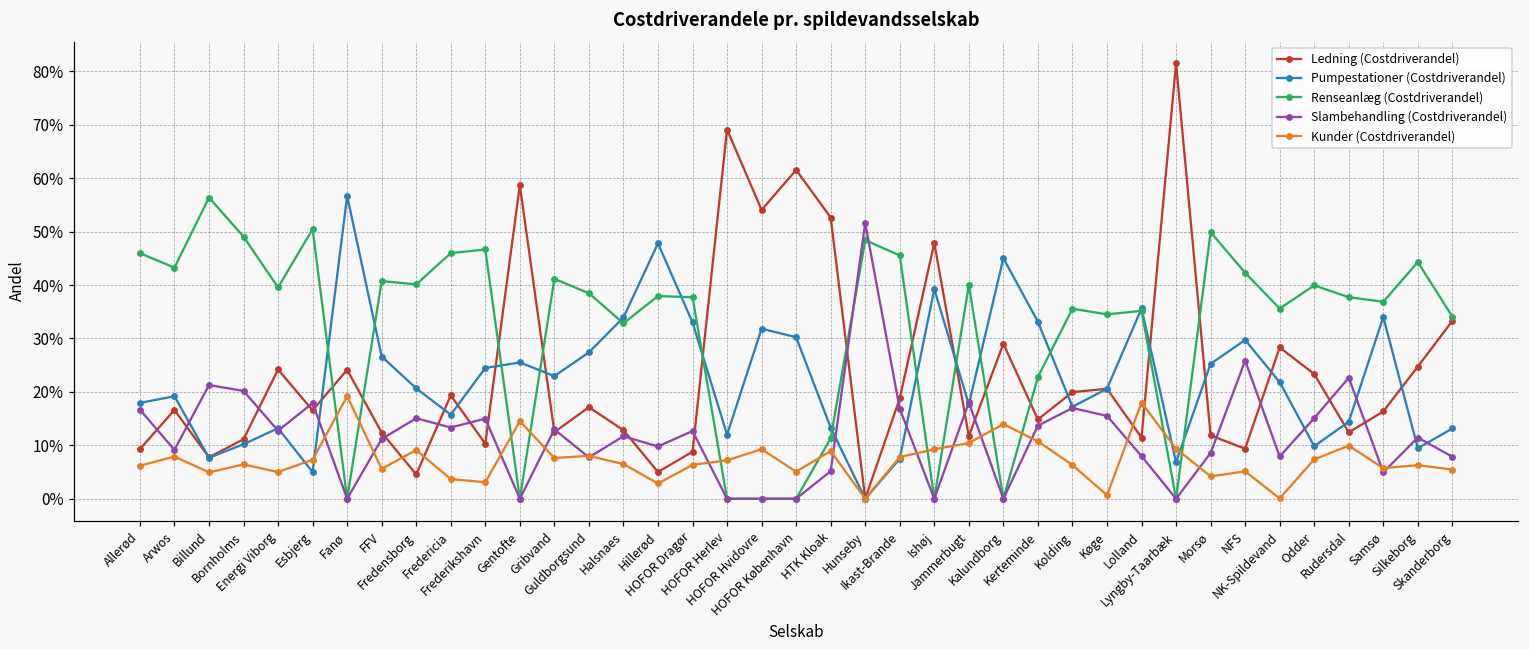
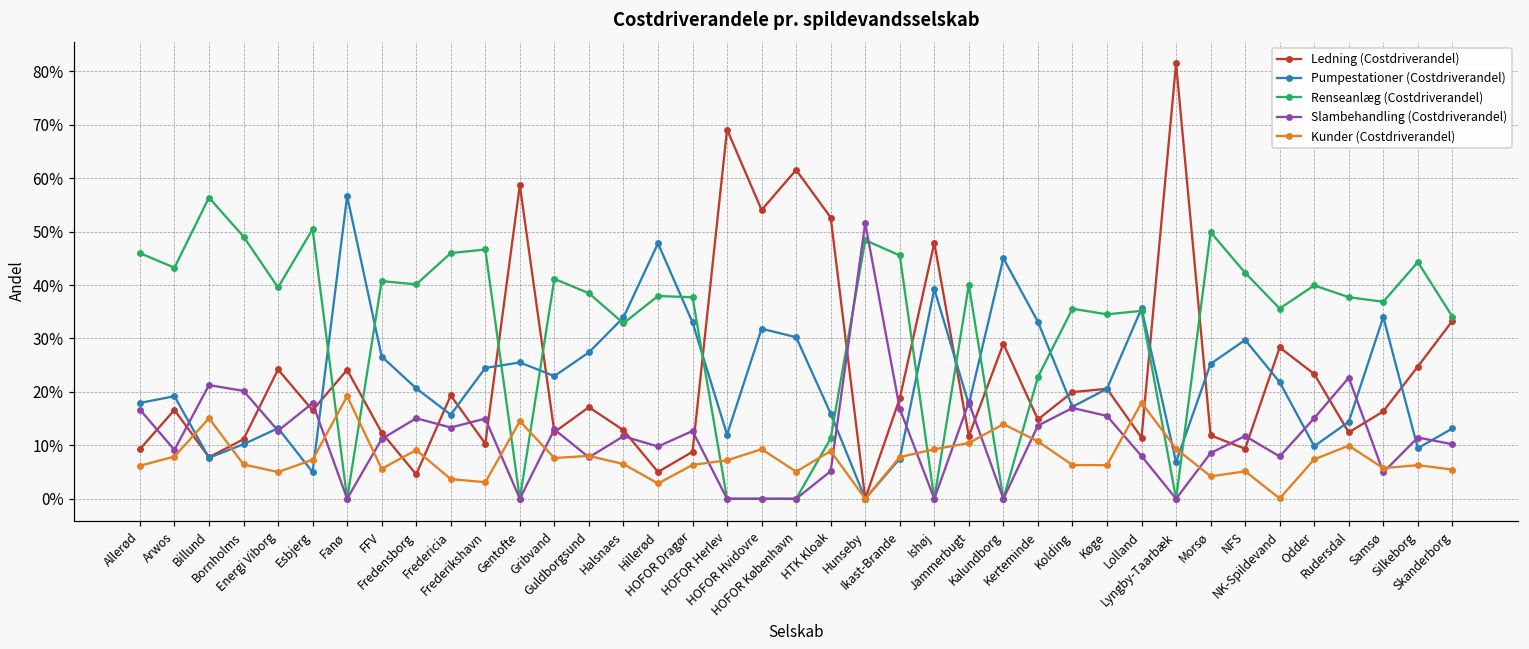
  {
    "Ledning (Costdriverandel)": {
      "Allerød": "9%",
      "Arwos": "17%",
      "Bornholms": "11%",
      "Energi Viborg": "24%",
      "Esbjerg": "17%",
      "Fanø": "24%",
      "FFV": "12%",
      "Fredensborg": "5%",
      "Fredericia": "19%",
      "Frederikshavn": "10%",
      "Gentofte": "59%",
      "Guldborgsund": "17%",
      "Halsnaes": "13%",
      "Hillerød": "5%",
      "HOFOR Dragør": "9%",
      "HOFOR Herlev": "69%",
      "HOFOR Hvidovre": "54%",
      "HOFOR København": "62%",
      "HTK Kloak": "53%",
      "Ikast-Brande": "19%",
      "Ishøj": "48%",
      "Jammerbugt": "12%",
      "Kalundborg": "29%",
      "Kerteminde": "15%",
      "Kolding": "20%",
      "Lolland": "11%",
      "Lyngby-Taarbæk": "81%",
      "Morsø": "12%",
      "NFS": "9%",
      "NK-Spildevand": "28%",
      "Odder": "23%",
      "Rudersdal": "12%",
      "Samsø": "16%",
      "Silkeborg": "25%",
      "Skanderborg": "33%"
    },
    "Pumpestationer (Costdriverandel)": {
      "Allerød": "18%",
      "Arwos": "19%",
      "Bornholms": "10%",
      "Esbjerg": "5%",
      "Fanø": "57%",
      "FFV": "27%",
      "Fredensborg": "21%",
      "Fredericia": "16%",
      "Frederikshavn": "24%",
      "Gentofte": "26%",
      "Gribvand": "23%",
      "Guldborgsund": "27%",
      "Halsnaes": "34%",
      "Hillerød": "48%",
      "HOFOR Dragør": "33%",
      "HOFOR Herlev": "12%",
      "HOFOR Hvidovre": "32%",
      "HOFOR København": "30%",
-     "HTK Kloak": "13%",
+     "HTK Kloak": "16%",
      "Ishøj": "39%",
      "Kalundborg": "45%",
      "Kerteminde": "33%",
      "Lyngby-Taarbæk": "7%",
      "Morsø": "25%",
      "NFS": "30%",
      "NK-Spildevand": "22%",
      "Odder": "10%",
      "Rudersdal": "14%",
      "Samsø": "34%",
      "Silkeborg": "9%",
      "Skanderborg": "13%"
    },
    "Renseanlæg (Costdriverandel)": {
      "Allerød": "46%",
      "Arwos": "43%",
      "Billund": "56%",
      "Bornholms": "49%",
      "Energi Viborg": "40%",
      "Esbjerg": "50%",
      "FFV": "41%",
      "Fredensborg": "40%",
      "Fredericia": "46%",
      "Frederikshavn": "47%",
      "Gribvand": "41%",
      "Guldborgsund": "38%",
      "Halsnaes": "33%",
      "Hillerød": "38%",
      "HOFOR Dragør": "38%",
      "HTK Kloak": "11%",
      "Hunseby": "48%",
      "Ikast-Brande": "46%",
      "Jammerbugt": "40%",
      "Kerteminde": "23%",
      "Kolding": "36%",
      "Køge": "35%",
      "Morsø": "50%",
      "NFS": "42%",
      "NK-Spildevand": "36%",
      "Odder": "40%",
      "Rudersdal": "38%",
      "Samsø": "37%",
      "Silkeborg": "44%",
      "Skanderborg": "34%"
    },
    "Slambehandling (Costdriverandel)": {
      "Allerød": "17%",
      "Arwos": "9%",
      "Billund": "21%",
      "Bornholms": "20%",
      "Esbjerg": "18%",
      "FFV": "11%",
      "Fredensborg": "15%",
      "Fredericia": "13%",
      "Frederikshavn": "15%",
      "Halsnaes": "12%",
      "Hillerød": "10%",
      "HOFOR Dragør": "13%",
      "HTK Kloak": "5%",
      "Hunseby": "52%",
      "Ikast-Brande": "17%",
      "Kerteminde": "14%",
      "Køge": "16%",
      "Lolland": "8%",
      "Morsø": "9%",
-     "NFS": "26%",
+     "NFS": "12%",
      "NK-Spildevand": "8%",
      "Odder": "15%",
      "Rudersdal": "23%",
      "Samsø": "5%",
      "Silkeborg": "11%",
-     "Skanderborg": "8%"
+     "Skanderborg": "10%"
    },
    "Kunder (Costdriverandel)": {
      "Allerød": "6%",
      "Arwos": "8%",
-     "Billund": "5%",
+     "Billund": "15%",
      "Bornholms": "6%",
      "Energi Viborg": "5%",
      "Esbjerg": "7%",
      "Fanø": "19%",
      "FFV": "6%",
      "Fredensborg": "9%",
      "Fredericia": "4%",
      "Frederikshavn": "3%",
      "Gentofte": "15%",
      "Gribvand": "8%",
      "Halsnaes": "6%",
      "Hillerød": "3%",
      "HOFOR Dragør": "6%",
      "HOFOR Herlev": "7%",
      "HOFOR Hvidovre": "9%",
      "HOFOR København": "5%",
      "HTK Kloak": "9%",
      "Ishøj": "9%",
      "Jammerbugt": "10%",
      "Kalundborg": "14%",
      "Kerteminde": "11%",
      "Kolding": "6%",
-     "Køge": "1%",
+     "Køge": "6%",
      "Lolland": "18%",
      "Lyngby-Taarbæk": "9%",
      "Morsø": "4%",
      "NFS": "5%",
      "NK-Spildevand": "0%",
      "Odder": "7%",
      "Rudersdal": "10%",
      "Samsø": "6%",
      "Silkeborg": "6%",
      "Skanderborg": "5%"
    }
  }
